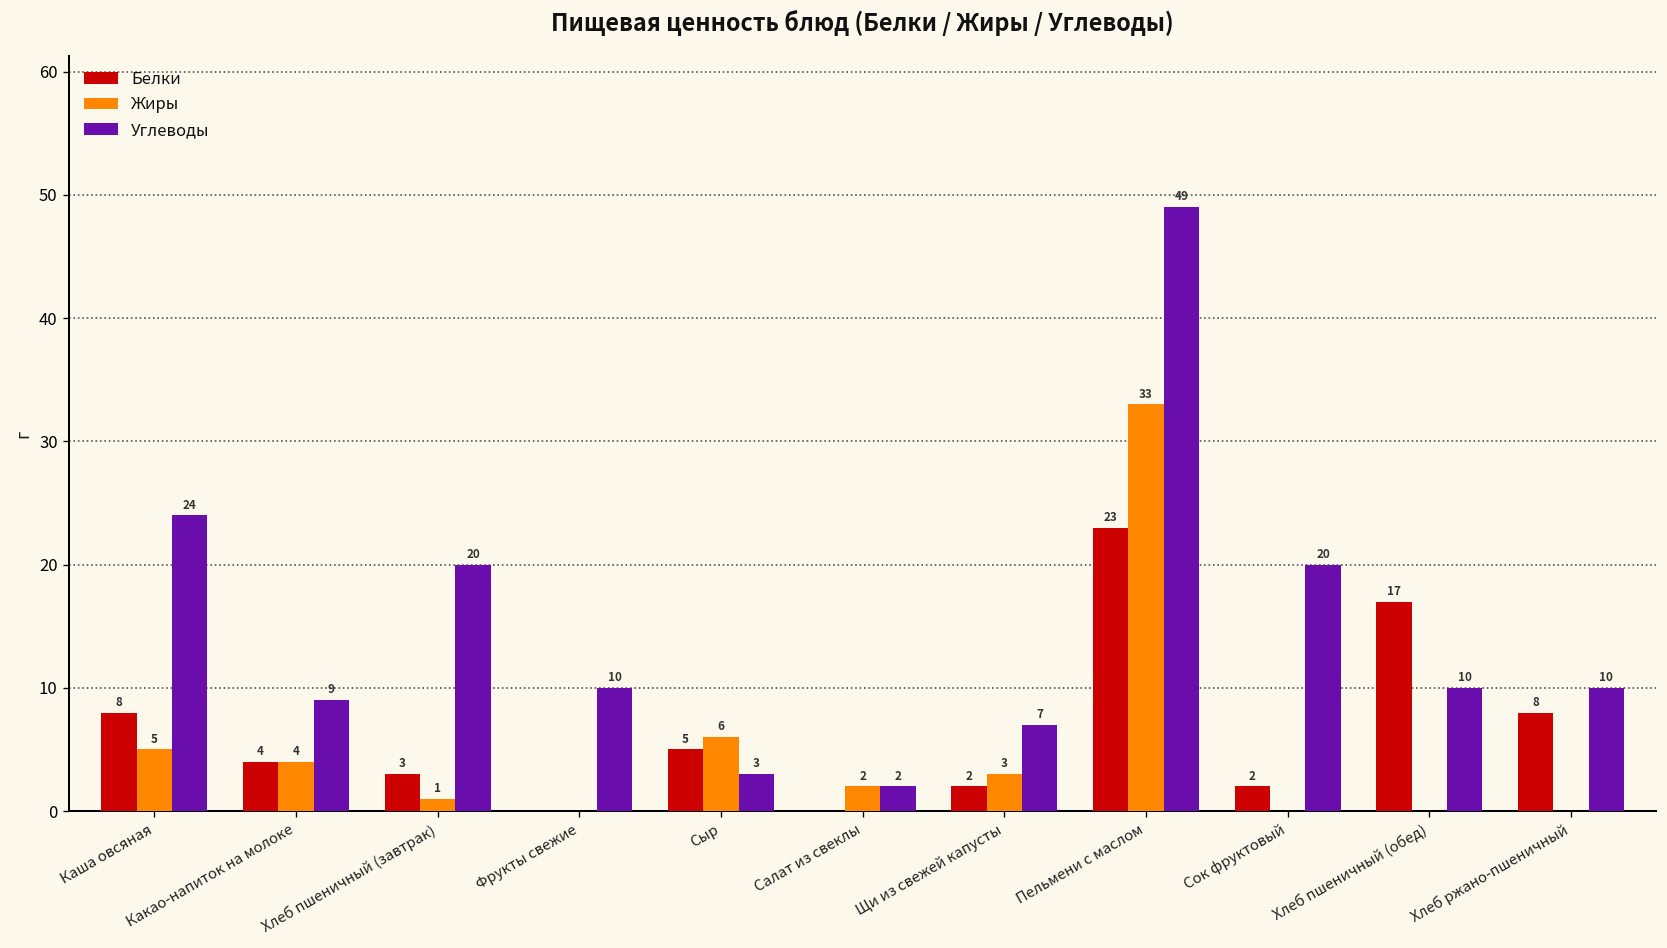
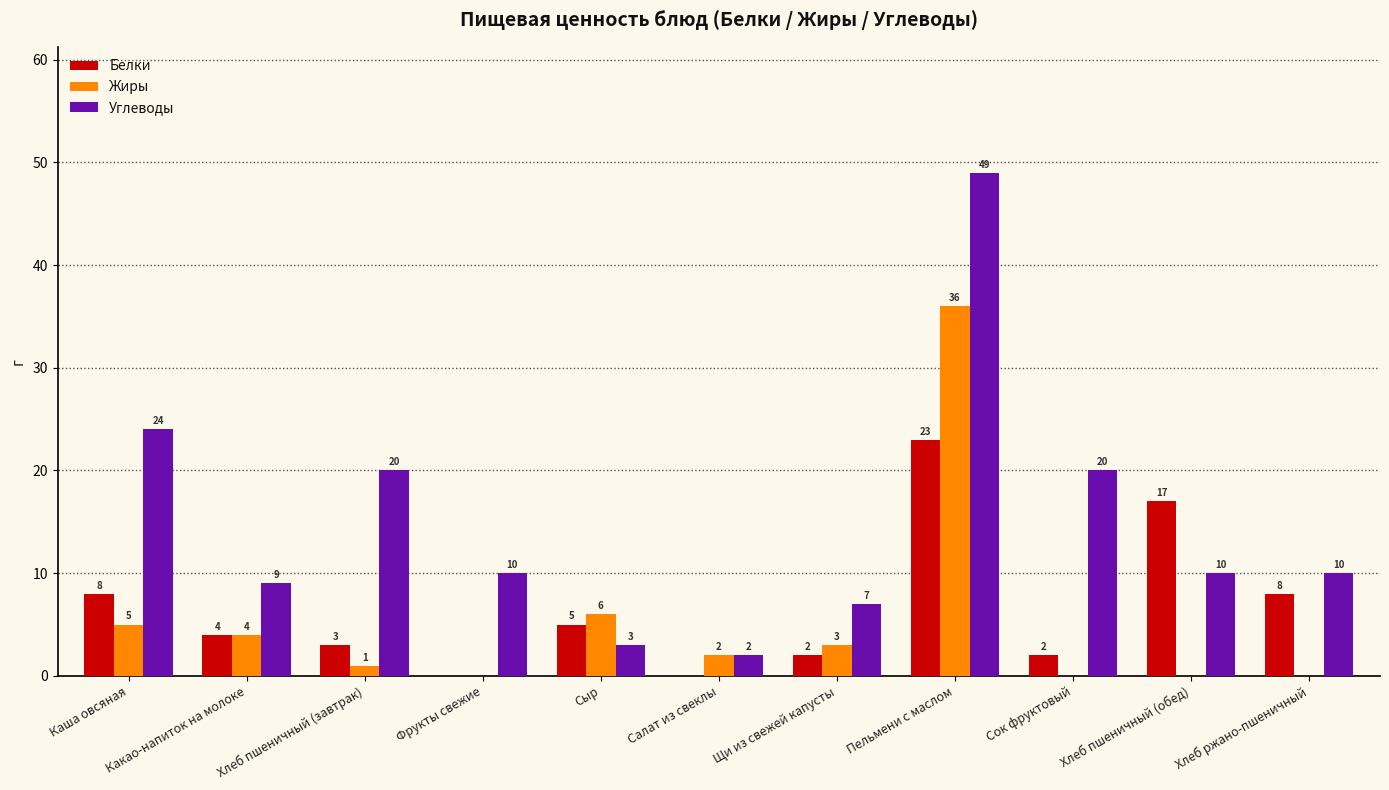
  {
    "Белки": {
      "Каша овсяная": 8,
      "Какао-напиток на молоке": 4,
      "Хлеб пшеничный (завтрак)": 3,
      "Сыр": 5,
      "Щи из свежей капусты": 2,
      "Пельмени с маслом": 23,
      "Сок фруктовый": 2,
      "Хлеб пшеничный (обед)": 17,
      "Хлеб ржано-пшеничный": 8
    },
    "Жиры": {
      "Каша овсяная": 5,
      "Какао-напиток на молоке": 4,
      "Хлеб пшеничный (завтрак)": 1,
      "Сыр": 6,
      "Салат из свеклы": 2,
      "Щи из свежей капусты": 3,
-     "Пельмени с маслом": 33
+     "Пельмени с маслом": 36
    },
    "Углеводы": {
      "Каша овсяная": 24,
      "Какао-напиток на молоке": 9,
      "Хлеб пшеничный (завтрак)": 20,
      "Фрукты свежие": 10,
      "Сыр": 3,
      "Салат из свеклы": 2,
      "Щи из свежей капусты": 7,
      "Пельмени с маслом": 49,
      "Сок фруктовый": 20,
      "Хлеб пшеничный (обед)": 10,
      "Хлеб ржано-пшеничный": 10
    }
  }
